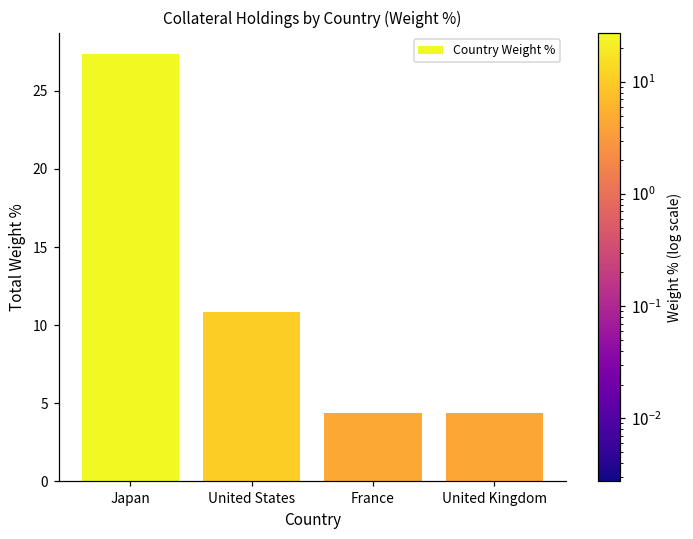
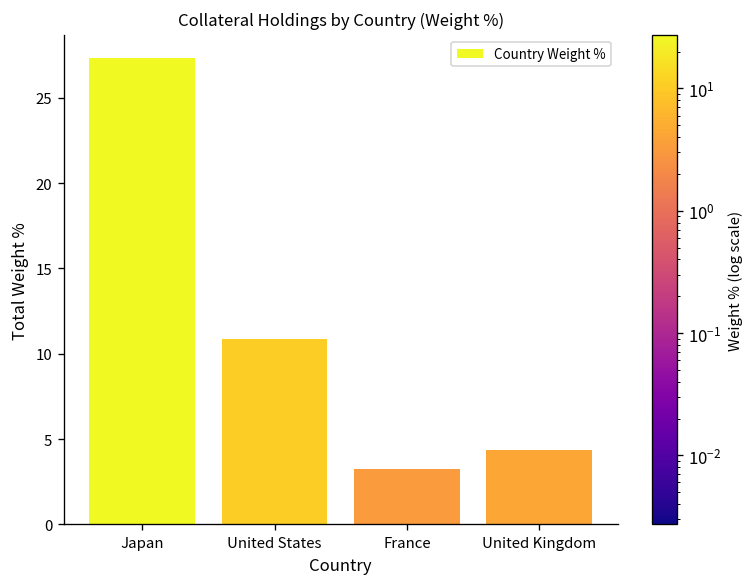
  {
    "Japan": 27.3,
    "United States": 10.9,
-   "France": 4.4,
+   "France": 3.2,
    "United Kingdom": 4.4
  }
